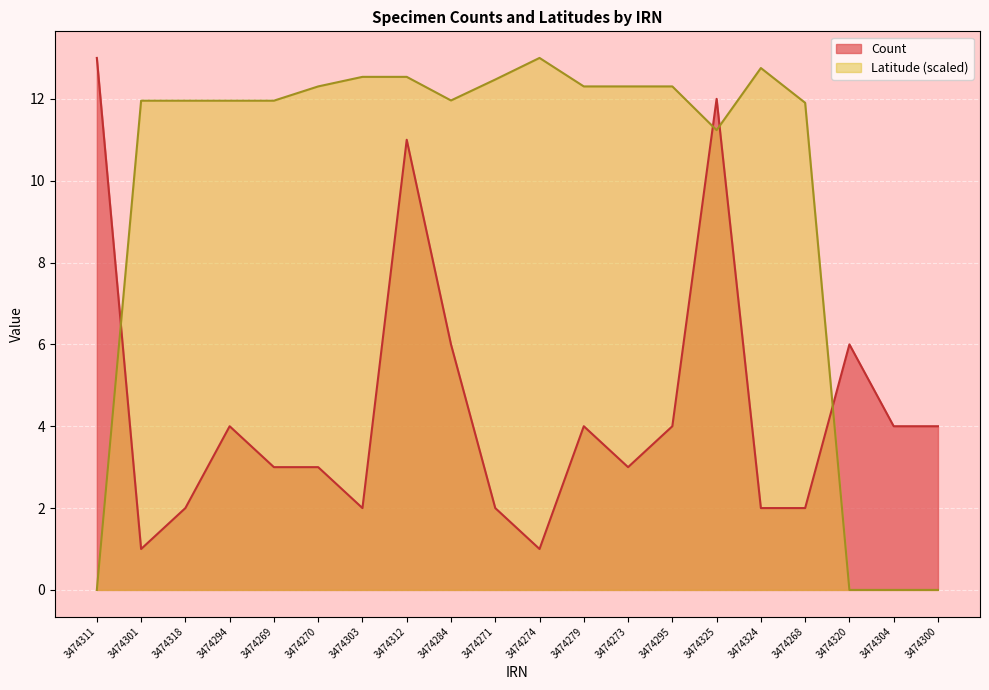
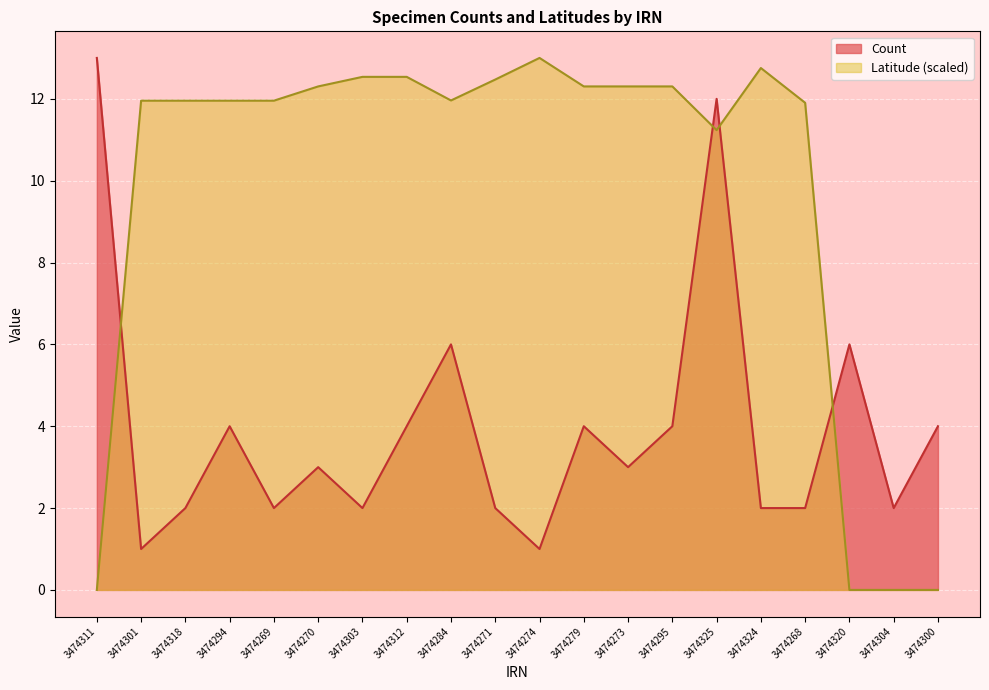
  {
    "Count": {
      "3474311": 13,
      "3474301": 1,
      "3474318": 2,
      "3474294": 4,
-     "3474269": 3,
+     "3474269": 2,
      "3474270": 3,
      "3474303": 2,
-     "3474312": 11,
+     "3474312": 4,
      "3474284": 6,
      "3474271": 2,
      "3474274": 1,
      "3474279": 4,
      "3474273": 3,
      "3474295": 4,
      "3474325": 12,
      "3474324": 2,
      "3474268": 2,
      "3474320": 6,
-     "3474304": 4,
+     "3474304": 2,
      "3474300": 4
    },
    "Latitude (scaled)": {
      "3474311": 0,
      "3474301": 12,
      "3474318": 12,
      "3474294": 12,
      "3474269": 12,
      "3474270": 12.3,
      "3474303": 12.5,
      "3474312": 12.5,
      "3474284": 12,
      "3474271": 12.5,
      "3474274": 13,
      "3474279": 12.3,
      "3474273": 12.3,
      "3474295": 12.3,
      "3474325": 11.2,
      "3474324": 12.8,
      "3474268": 11.9,
      "3474320": 0,
      "3474304": 0,
      "3474300": 0
    }
  }
